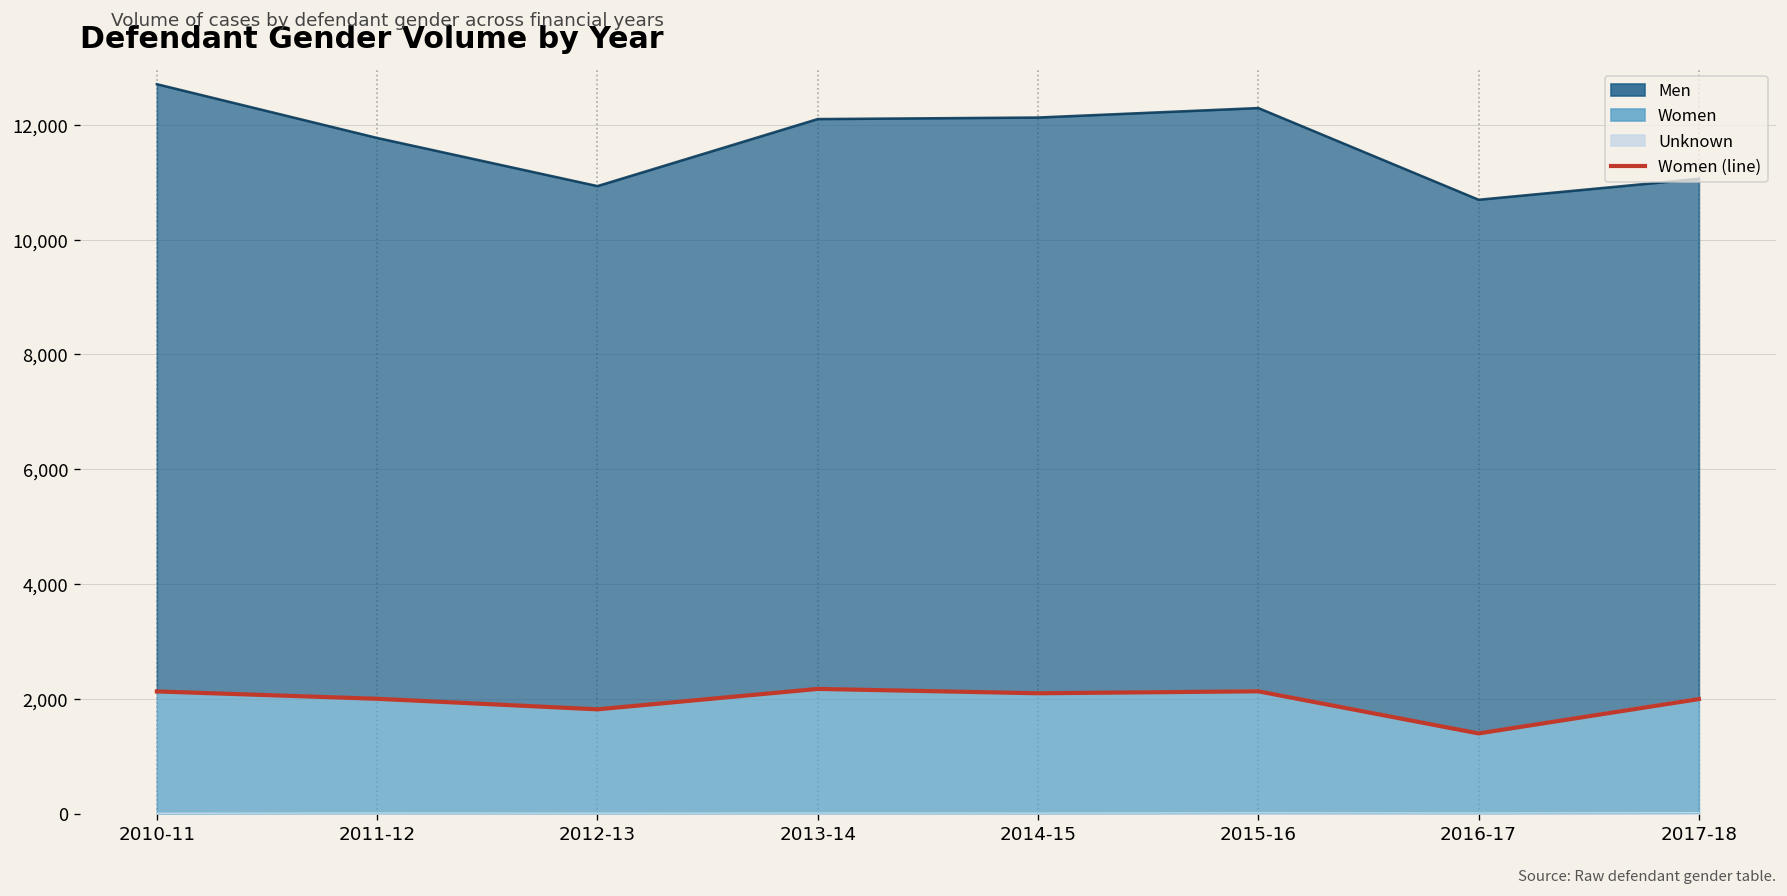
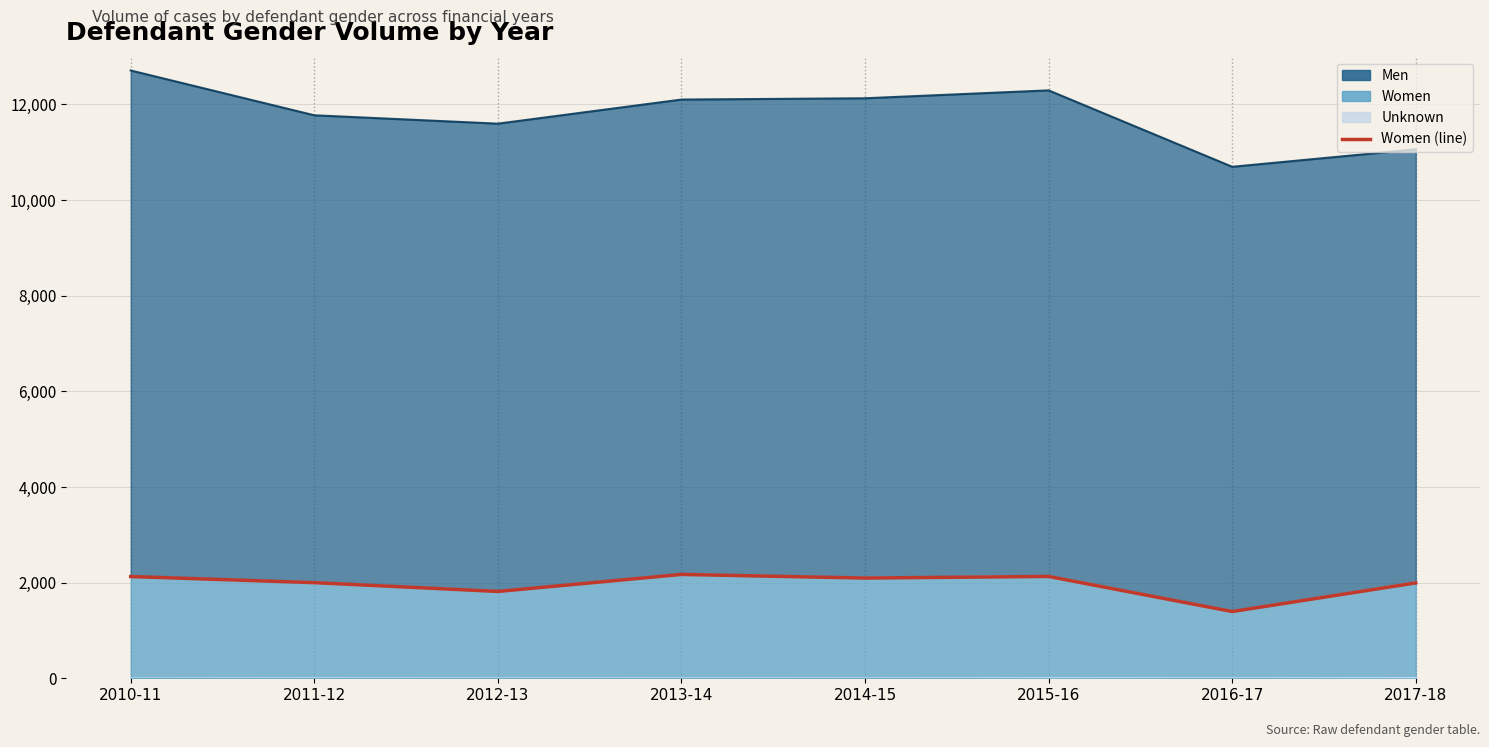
  {
    "Unknown": {
      "2010-11": "0",
      "2011-12": "0",
      "2012-13": "0",
      "2013-14": "0",
      "2014-15": "0",
      "2015-16": "0",
      "2016-17": "0",
      "2017-18": "0"
    },
    "Men": {
      "2010-11": "10,600",
      "2011-12": "9,800",
-     "2012-13": "9,100",
+     "2012-13": "9,800",
      "2013-14": "9,900",
      "2014-15": "10,000",
      "2015-16": "10,200",
      "2016-17": "9,300"
    }
  }
